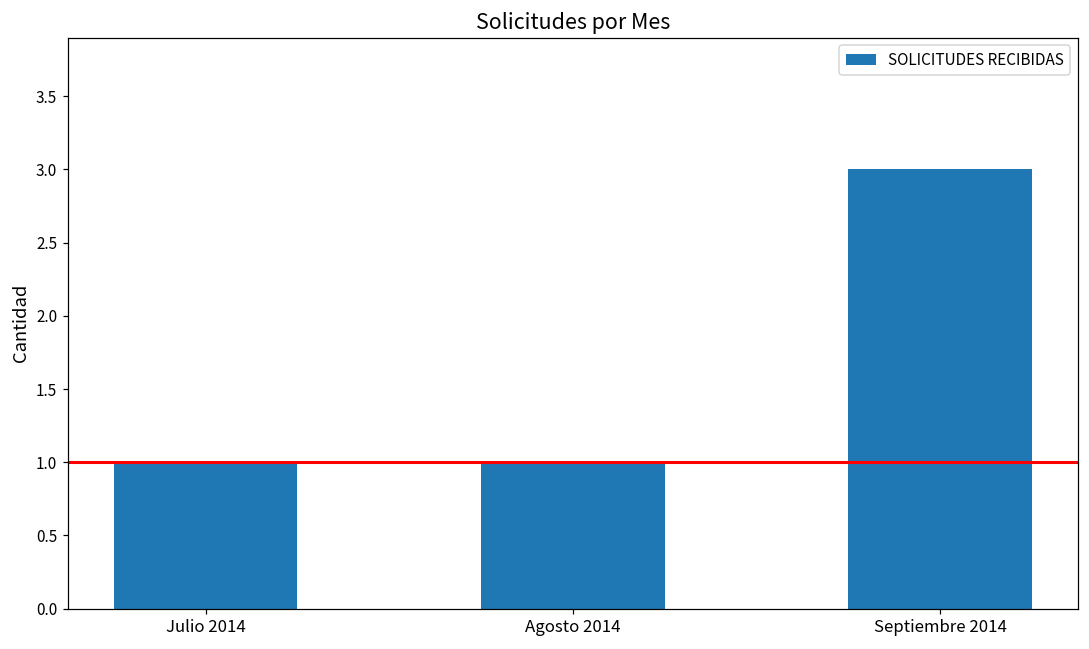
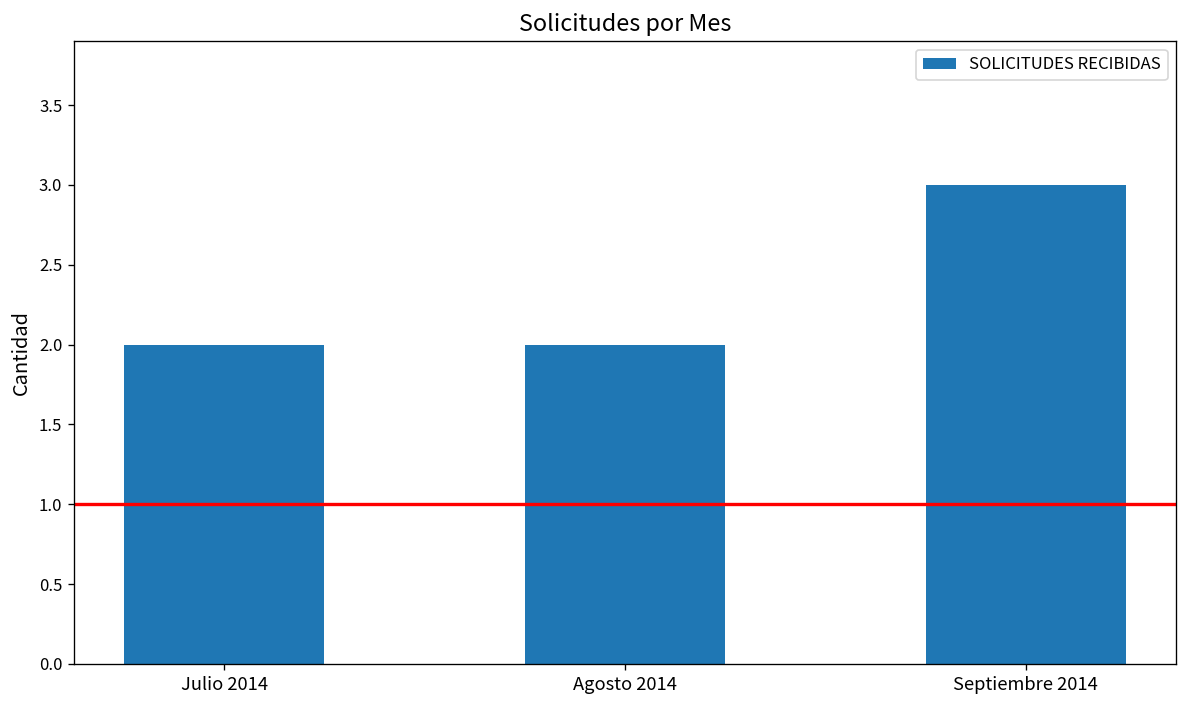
  {
-   "Julio 2014": 1,
-   "Agosto 2014": 1,
+   "Julio 2014": 2,
+   "Agosto 2014": 2,
    "Septiembre 2014": 3
  }
